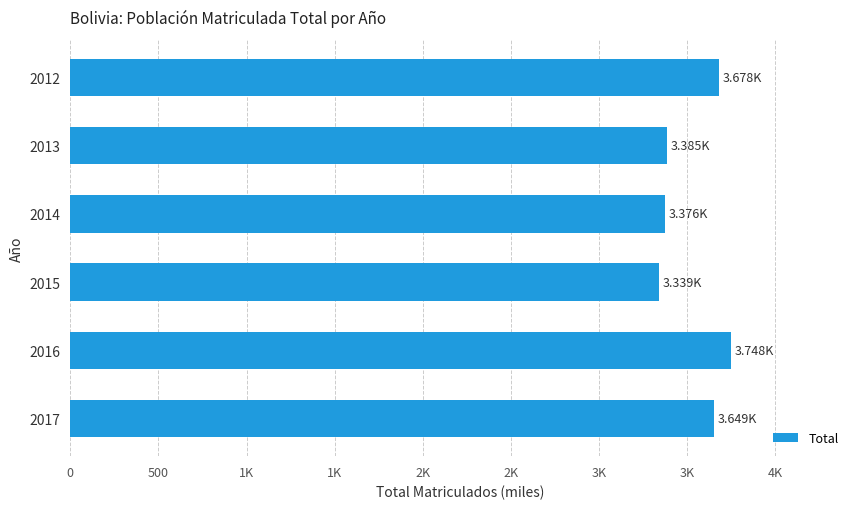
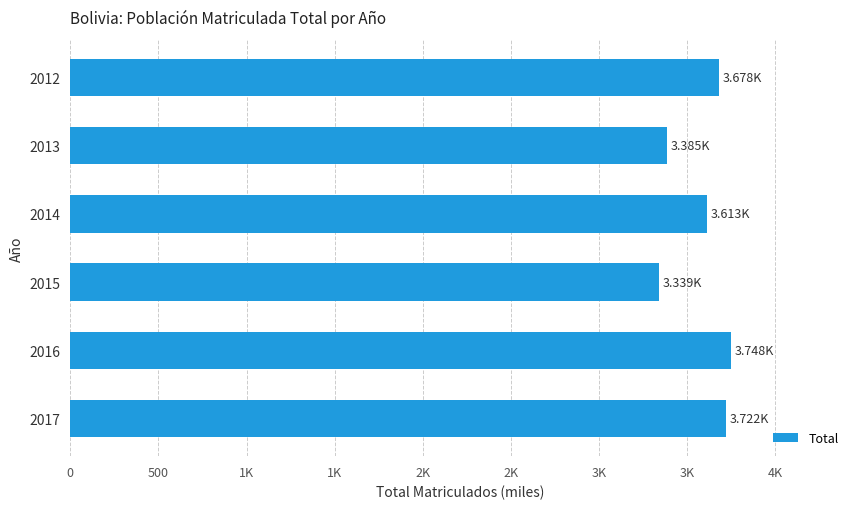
  {
    "2012": "3.678K",
    "2013": "3.385K",
-   "2014": "3.376K",
+   "2014": "3.613K",
    "2015": "3.339K",
    "2016": "3.748K",
-   "2017": "3.649K"
+   "2017": "3.722K"
  }
